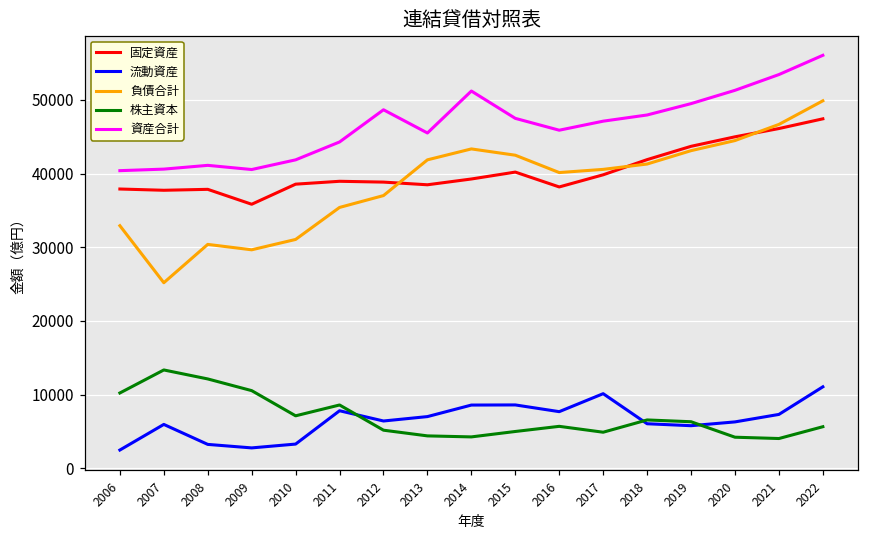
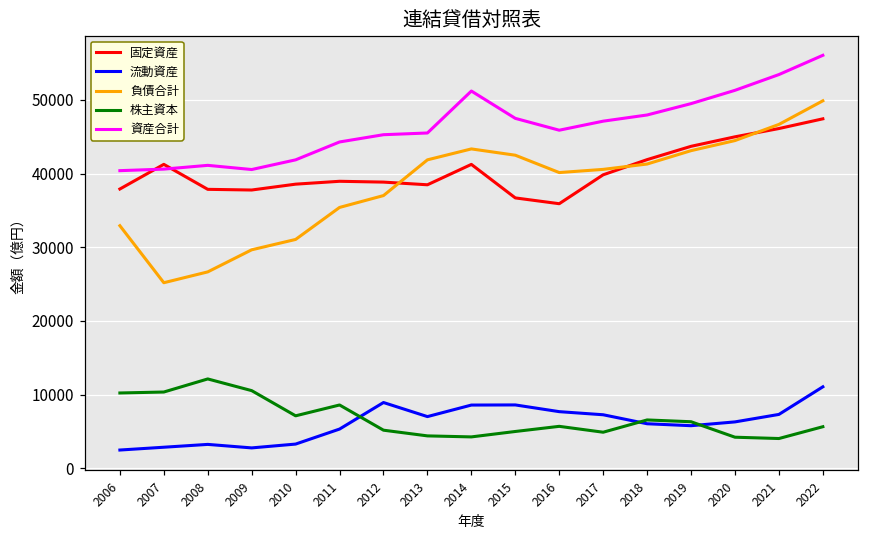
  {
    "固定資産": {
      "2006": 38000,
-     "2007": 38000,
+     "2007": 41000,
      "2008": 38000,
-     "2009": 36000,
+     "2009": 38000,
      "2010": 39000,
      "2011": 39000,
      "2012": 39000,
      "2013": 38000,
-     "2014": 39000,
-     "2015": 40000,
-     "2016": 38000,
+     "2014": 41000,
+     "2015": 37000,
+     "2016": 36000,
      "2017": 40000,
      "2018": 42000,
      "2019": 44000,
      "2020": 45000,
      "2021": 46000,
      "2022": 47000
    },
    "流動資産": {
      "2006": 2000,
-     "2007": 6000,
+     "2007": 3000,
      "2008": 3000,
      "2009": 3000,
      "2010": 3000,
-     "2011": 8000,
-     "2012": 6000,
+     "2011": 5000,
+     "2012": 9000,
      "2013": 7000,
      "2014": 9000,
      "2015": 9000,
      "2016": 8000,
-     "2017": 10000,
+     "2017": 7000,
      "2018": 6000,
      "2019": 6000,
      "2020": 6000,
      "2021": 7000,
      "2022": 11000
    },
    "負債合計": {
      "2006": 33000,
      "2007": 25000,
-     "2008": 30000,
+     "2008": 27000,
      "2009": 30000,
      "2010": 31000,
      "2011": 35000,
      "2012": 37000,
      "2013": 42000,
      "2014": 43000,
      "2015": 42000,
      "2016": 40000,
      "2017": 41000,
      "2018": 41000,
      "2019": 43000,
      "2020": 44000,
      "2021": 47000,
      "2022": 50000
    },
    "株主資本": {
      "2006": 10000,
-     "2007": 13000,
+     "2007": 10000,
      "2008": 12000,
      "2009": 11000,
      "2010": 7000,
      "2011": 9000,
      "2012": 5000,
      "2013": 4000,
      "2014": 4000,
      "2015": 5000,
      "2016": 6000,
      "2017": 5000,
      "2018": 7000,
      "2019": 6000,
      "2020": 4000,
      "2021": 4000,
      "2022": 6000
    },
    "資産合計": {
      "2006": 40000,
      "2007": 41000,
      "2008": 41000,
      "2009": 41000,
      "2010": 42000,
      "2011": 44000,
-     "2012": 49000,
+     "2012": 45000,
      "2013": 45000,
      "2014": 51000,
      "2015": 47000,
      "2016": 46000,
      "2017": 47000,
      "2018": 48000,
      "2019": 49000,
      "2020": 51000,
      "2021": 53000,
      "2022": 56000
    }
  }
